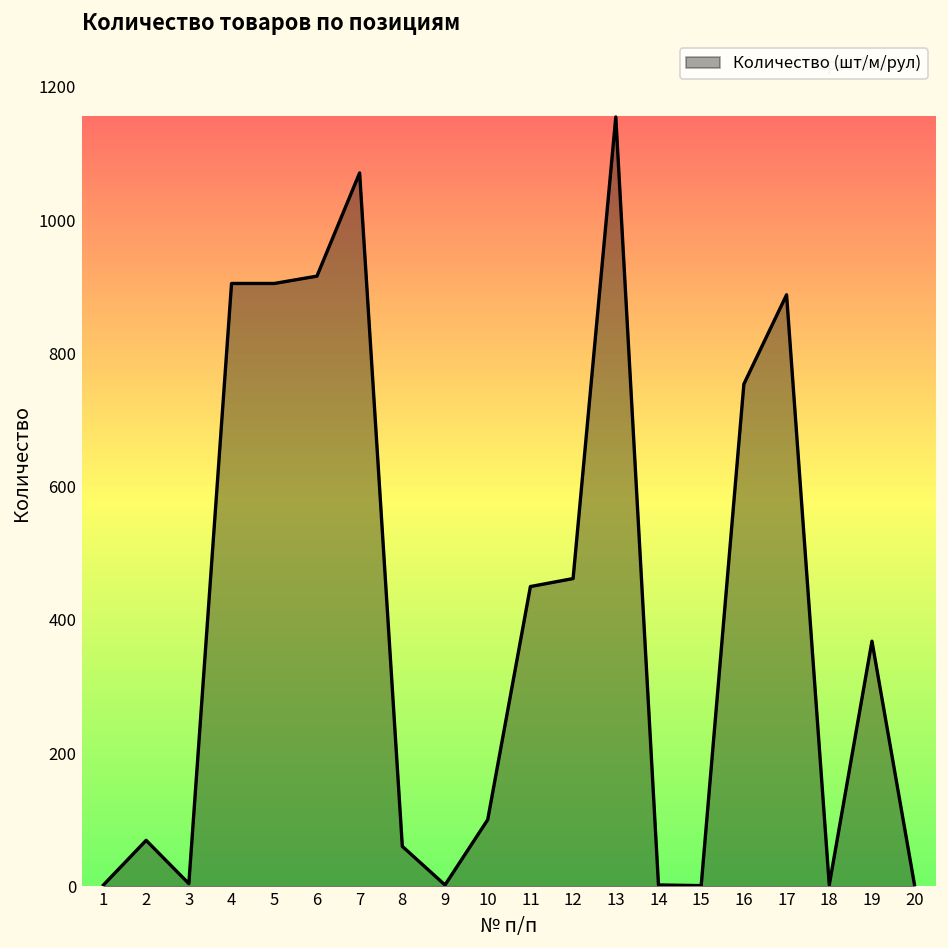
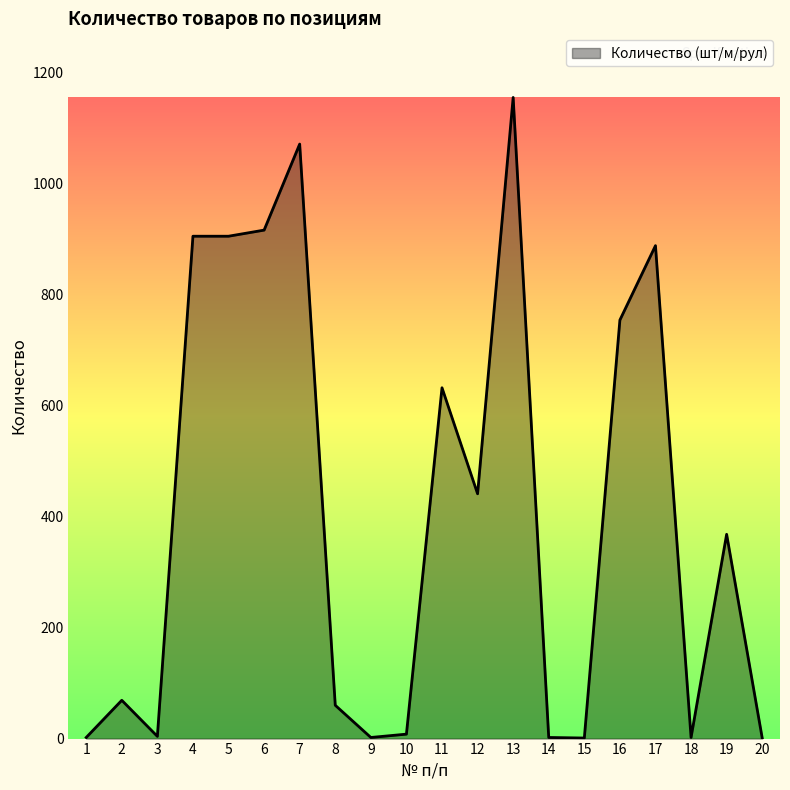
  {
    "1": 0,
    "2": 70,
    "3": 0,
    "4": 910,
    "5": 910,
    "6": 920,
    "7": 1070,
    "8": 60,
    "9": 0,
-   "10": 100,
-   "11": 450,
-   "12": 460,
+   "10": 10,
+   "11": 630,
+   "12": 440,
    "13": 1160,
    "14": 0,
    "15": 0,
    "16": 750,
    "17": 890,
    "18": 0,
    "19": 370,
    "20": 0
  }
